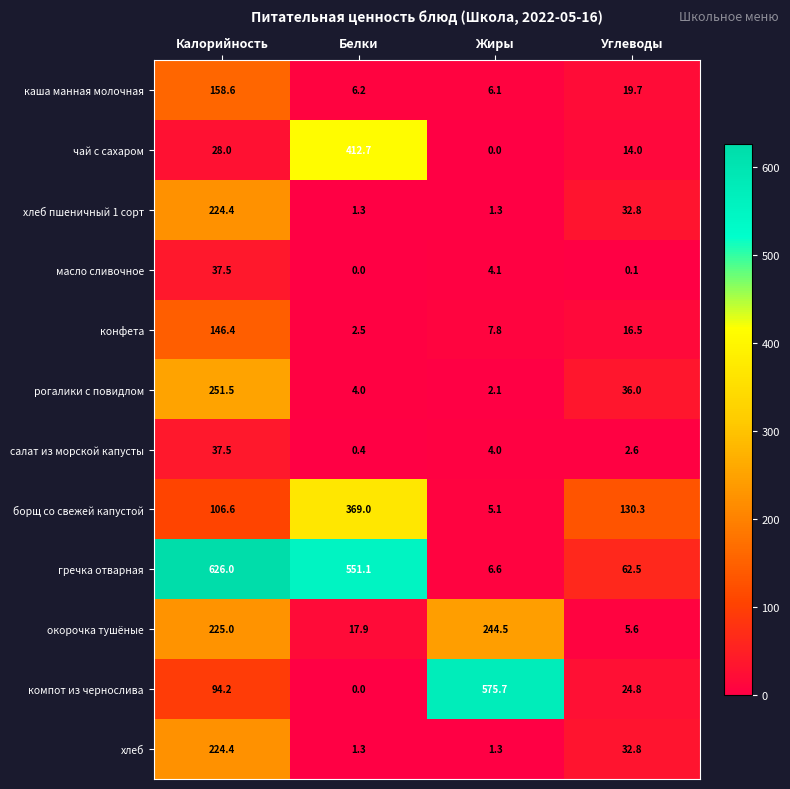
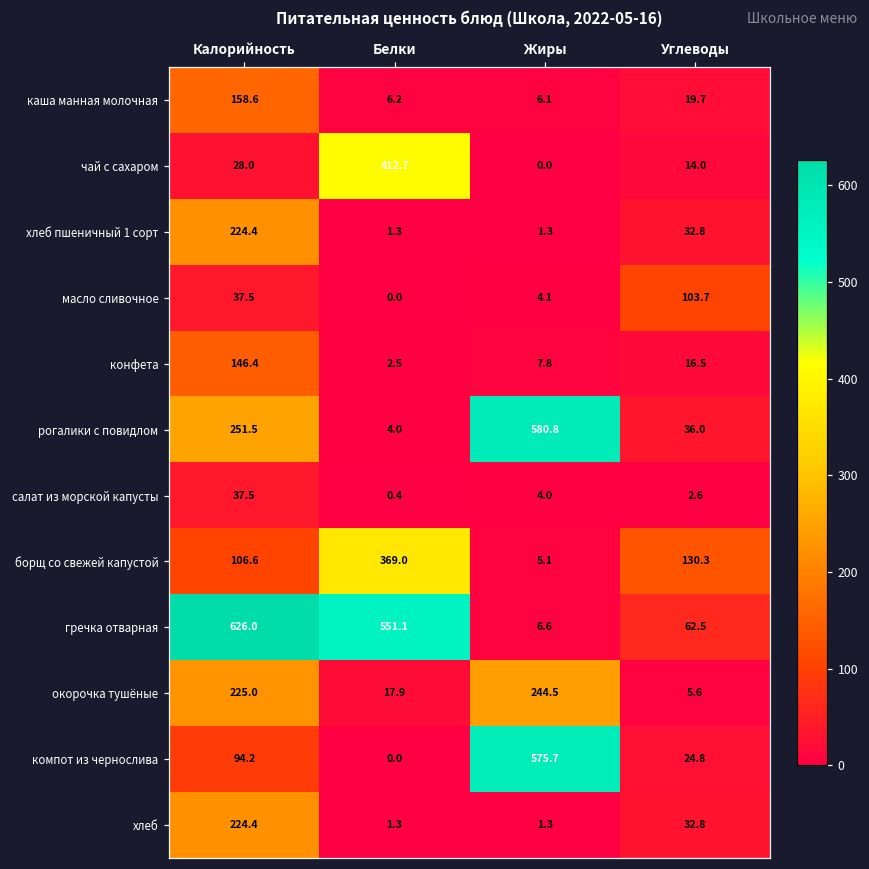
  {
    "каша манная молочная": {
      "Калорийность": 158.6,
      "Белки": 6.2,
      "Жиры": 6.1,
      "Углеводы": 19.7
    },
    "чай с сахаром": {
      "Калорийность": 28.0,
      "Белки": 412.7,
      "Жиры": 0.0,
      "Углеводы": 14.0
    },
    "хлеб пшеничный 1 сорт": {
      "Калорийность": 224.4,
      "Белки": 1.3,
      "Жиры": 1.3,
      "Углеводы": 32.8
    },
    "масло сливочное": {
      "Калорийность": 37.5,
      "Белки": 0.0,
      "Жиры": 4.1,
-     "Углеводы": 0.1
+     "Углеводы": 103.7
    },
    "конфета": {
      "Калорийность": 146.4,
      "Белки": 2.5,
      "Жиры": 7.8,
      "Углеводы": 16.5
    },
    "рогалики с повидлом": {
      "Калорийность": 251.5,
      "Белки": 4.0,
-     "Жиры": 2.1,
+     "Жиры": 580.8,
      "Углеводы": 36.0
    },
    "салат из морской капусты": {
      "Калорийность": 37.5,
      "Белки": 0.4,
      "Жиры": 4.0,
      "Углеводы": 2.6
    },
    "борщ со свежей капустой": {
      "Калорийность": 106.6,
      "Белки": 369.0,
      "Жиры": 5.1,
      "Углеводы": 130.3
    },
    "гречка отварная": {
      "Калорийность": 626.0,
      "Белки": 551.1,
      "Жиры": 6.6,
      "Углеводы": 62.5
    },
    "окорочка тушёные": {
      "Калорийность": 225.0,
      "Белки": 17.9,
      "Жиры": 244.5,
      "Углеводы": 5.6
    },
    "компот из чернослива": {
      "Калорийность": 94.2,
      "Белки": 0.0,
      "Жиры": 575.7,
      "Углеводы": 24.8
    },
    "хлеб": {
      "Калорийность": 224.4,
      "Белки": 1.3,
      "Жиры": 1.3,
      "Углеводы": 32.8
    }
  }
